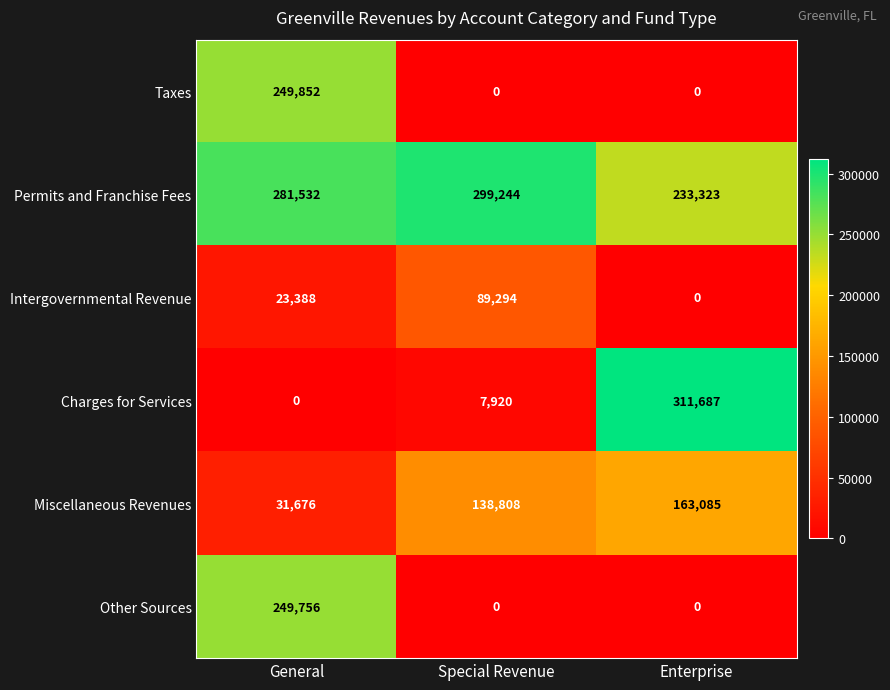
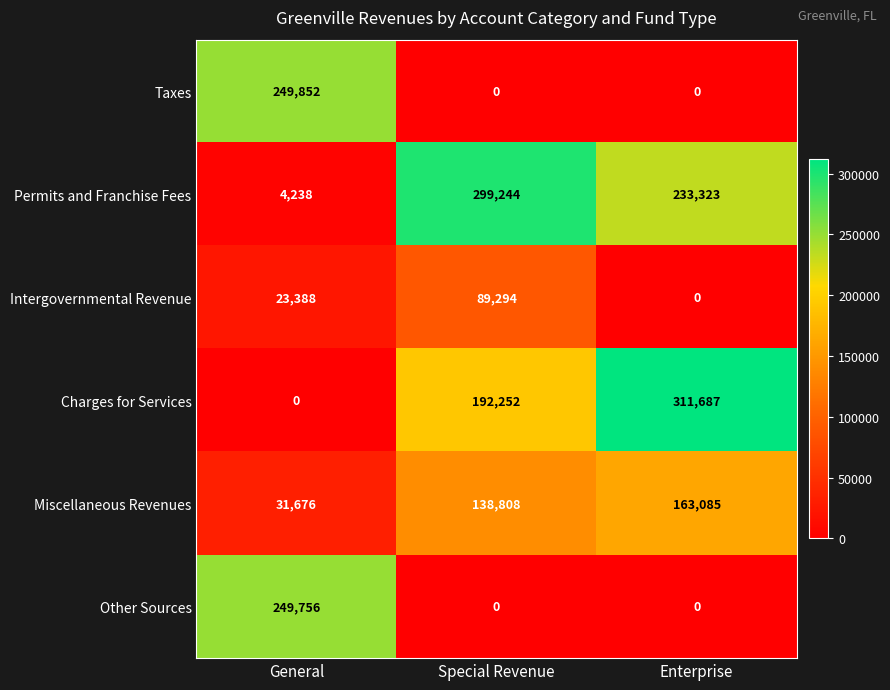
  {
    "Taxes": {
      "General": "249,852",
      "Special Revenue": "0",
      "Enterprise": "0"
    },
    "Permits and Franchise Fees": {
-     "General": "281,532",
+     "General": "4,238",
      "Special Revenue": "299,244",
      "Enterprise": "233,323"
    },
    "Intergovernmental Revenue": {
      "General": "23,388",
      "Special Revenue": "89,294",
      "Enterprise": "0"
    },
    "Charges for Services": {
      "General": "0",
-     "Special Revenue": "7,920",
+     "Special Revenue": "192,252",
      "Enterprise": "311,687"
    },
    "Miscellaneous Revenues": {
      "General": "31,676",
      "Special Revenue": "138,808",
      "Enterprise": "163,085"
    },
    "Other Sources": {
      "General": "249,756",
      "Special Revenue": "0",
      "Enterprise": "0"
    }
  }
